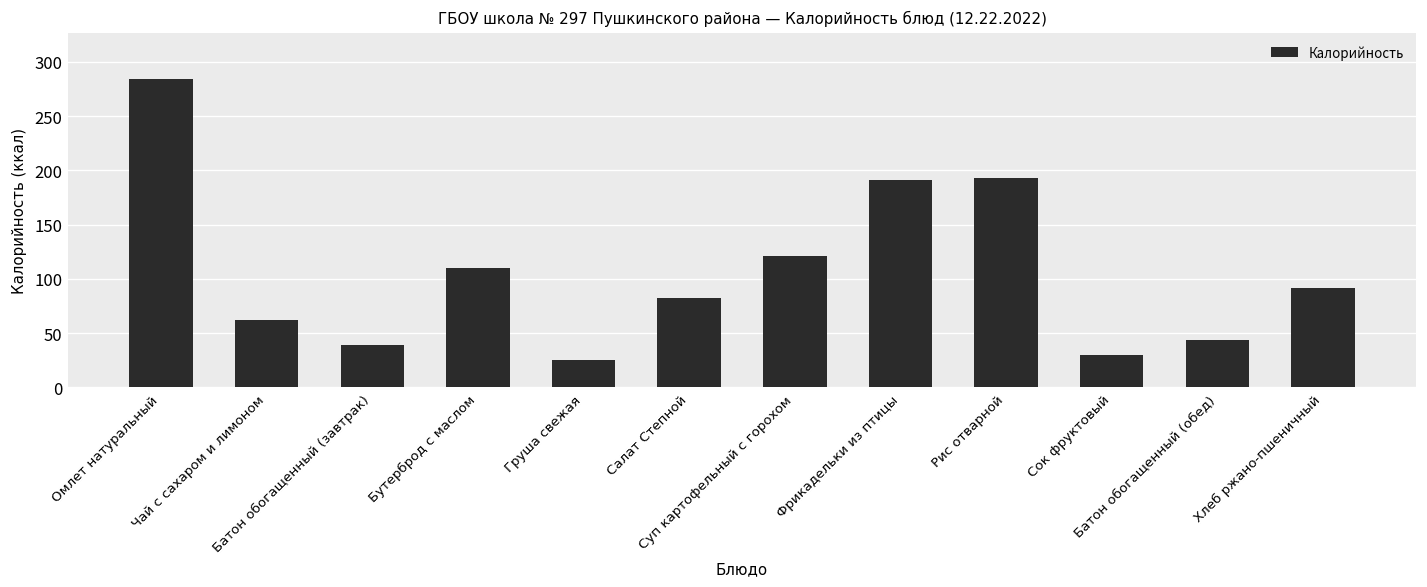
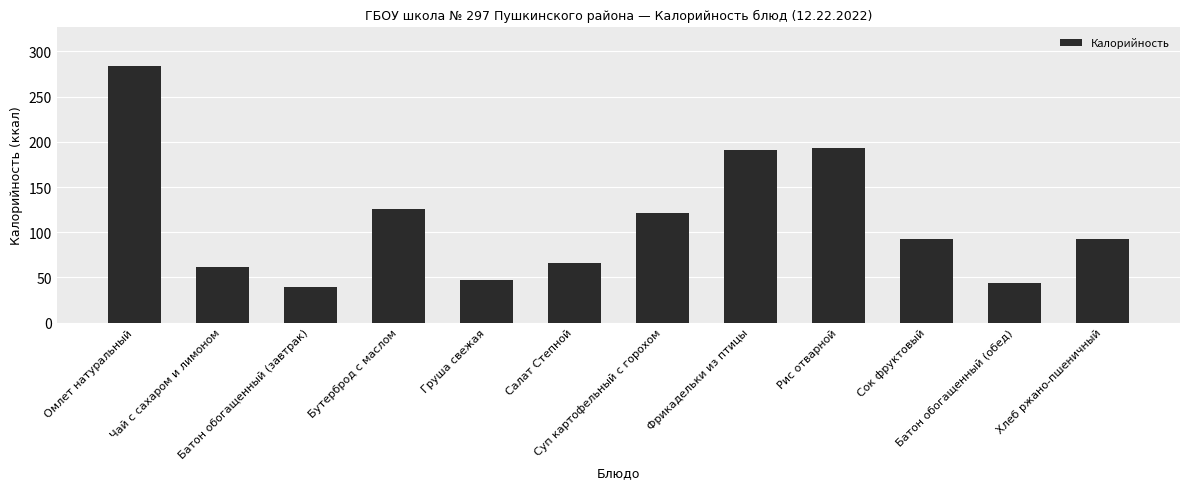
  {
    "Омлет натуральный": 280,
    "Чай с сахаром и лимоном": 60,
    "Батон обогащенный (завтрак)": 40,
-   "Бутерброд с маслом": 110,
-   "Груша свежая": 30,
-   "Салат Степной": 80,
+   "Бутерброд с маслом": 130,
+   "Груша свежая": 50,
+   "Салат Степной": 70,
    "Суп картофельный с горохом": 120,
    "Фрикадельки из птицы": 190,
    "Рис отварной": 190,
-   "Сок фруктовый": 30,
+   "Сок фруктовый": 90,
    "Батон обогащенный (обед)": 40,
    "Хлеб ржано-пшеничный": 90
  }
